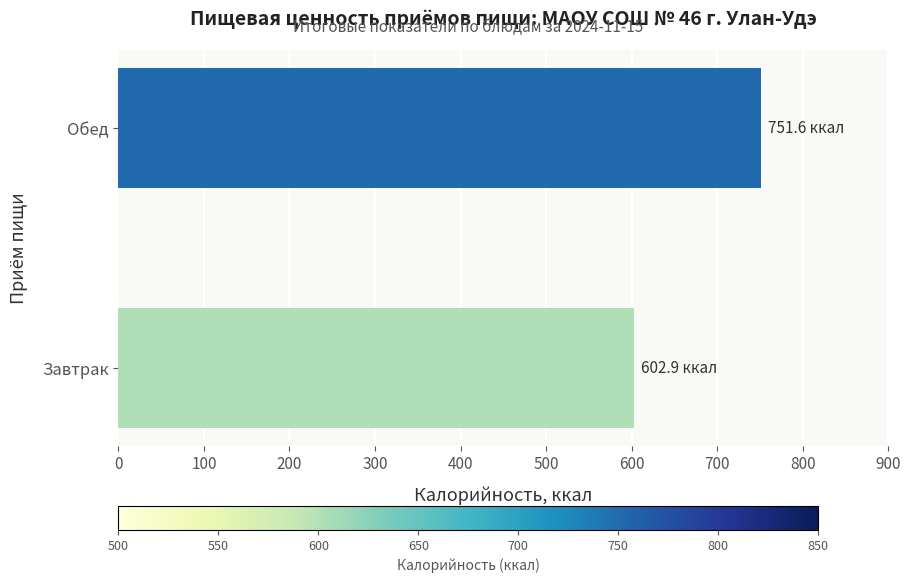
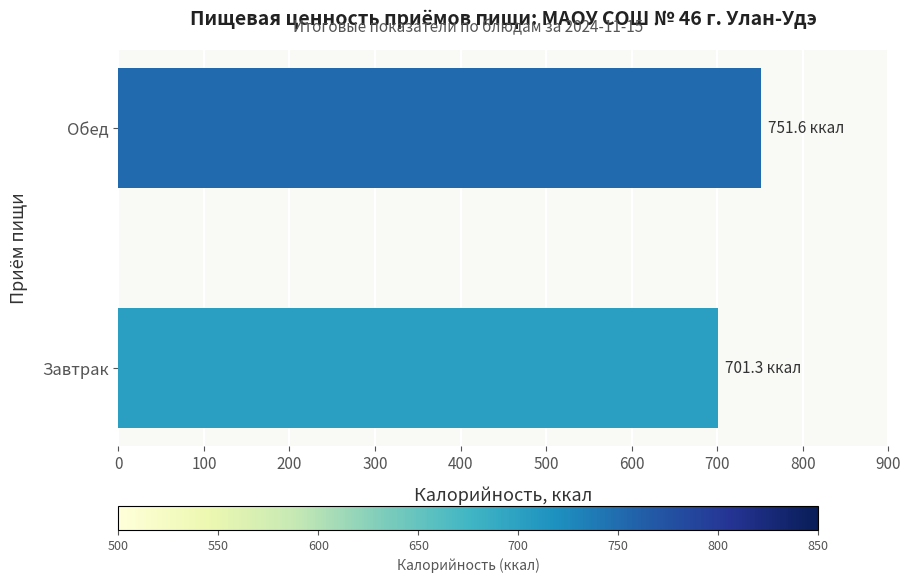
  {
    "Обед": 751.6,
-   "Завтрак": 602.9
+   "Завтрак": 701.3
  }
